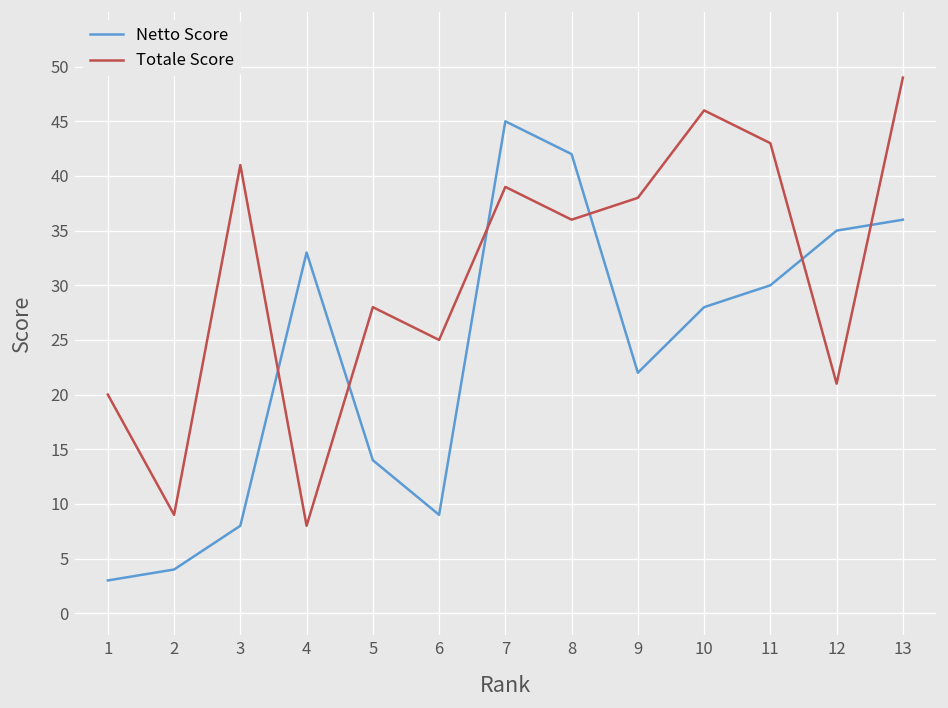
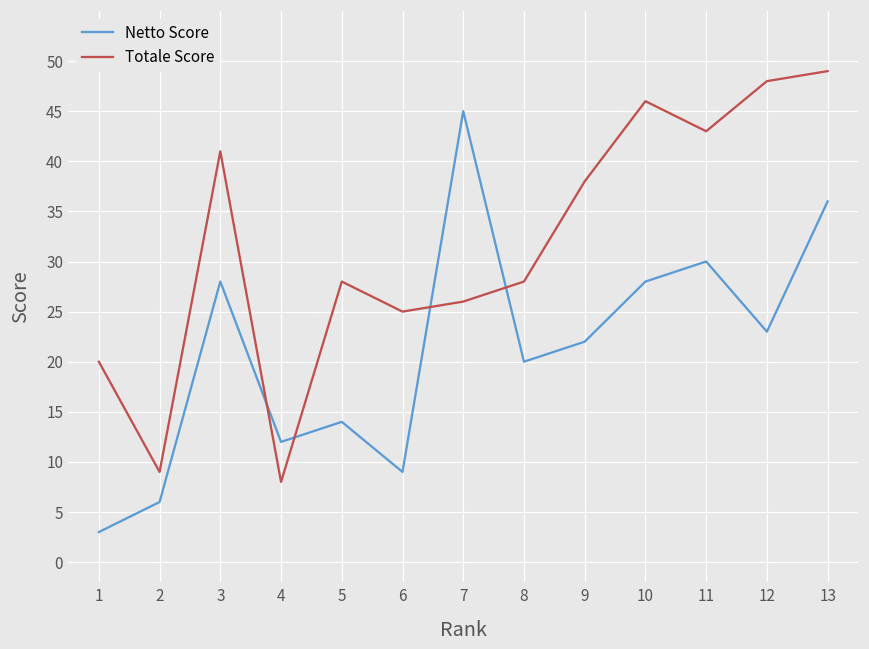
  {
    "Netto Score": {
      "1": 3,
-     "2": 4,
-     "3": 8,
-     "4": 33,
+     "2": 6,
+     "3": 28,
+     "4": 12,
      "5": 14,
      "6": 9,
      "7": 45,
-     "8": 42,
+     "8": 20,
      "9": 22,
      "10": 28,
      "11": 30,
-     "12": 35,
+     "12": 23,
      "13": 36
    },
    "Totale Score": {
      "1": 20,
      "2": 9,
      "3": 41,
      "4": 8,
      "5": 28,
      "6": 25,
-     "7": 39,
-     "8": 36,
+     "7": 26,
+     "8": 28,
      "9": 38,
      "10": 46,
      "11": 43,
-     "12": 21,
+     "12": 48,
      "13": 49
    }
  }
